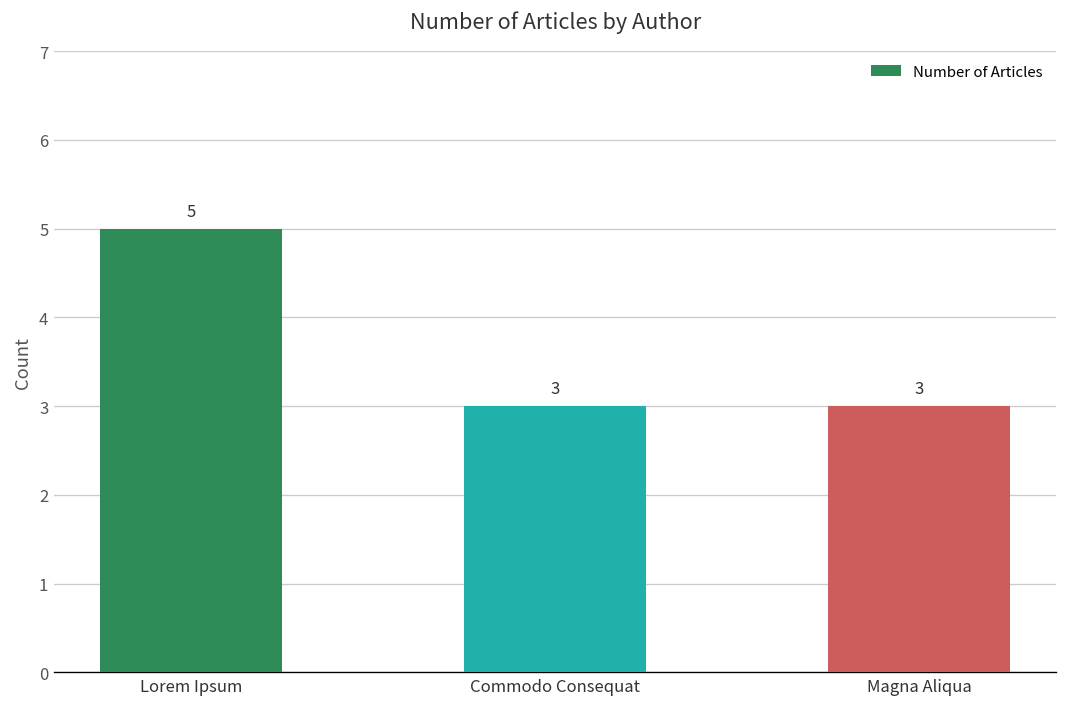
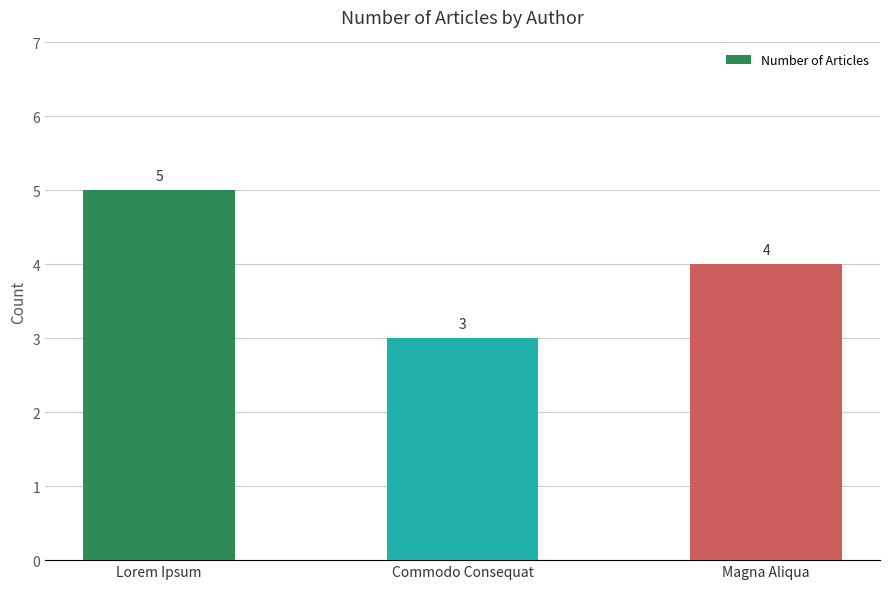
  {
    "Lorem Ipsum": 5,
    "Commodo Consequat": 3,
-   "Magna Aliqua": 3
+   "Magna Aliqua": 4
  }
